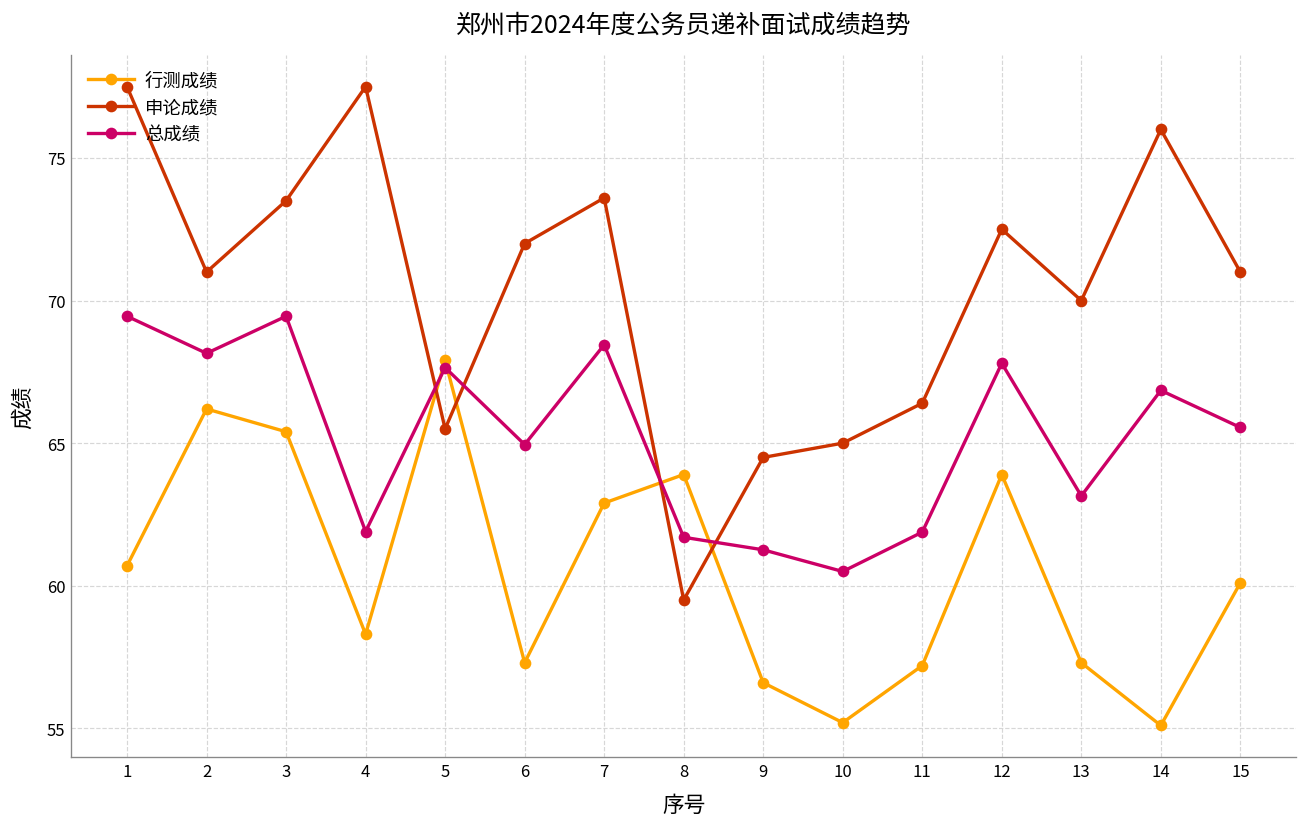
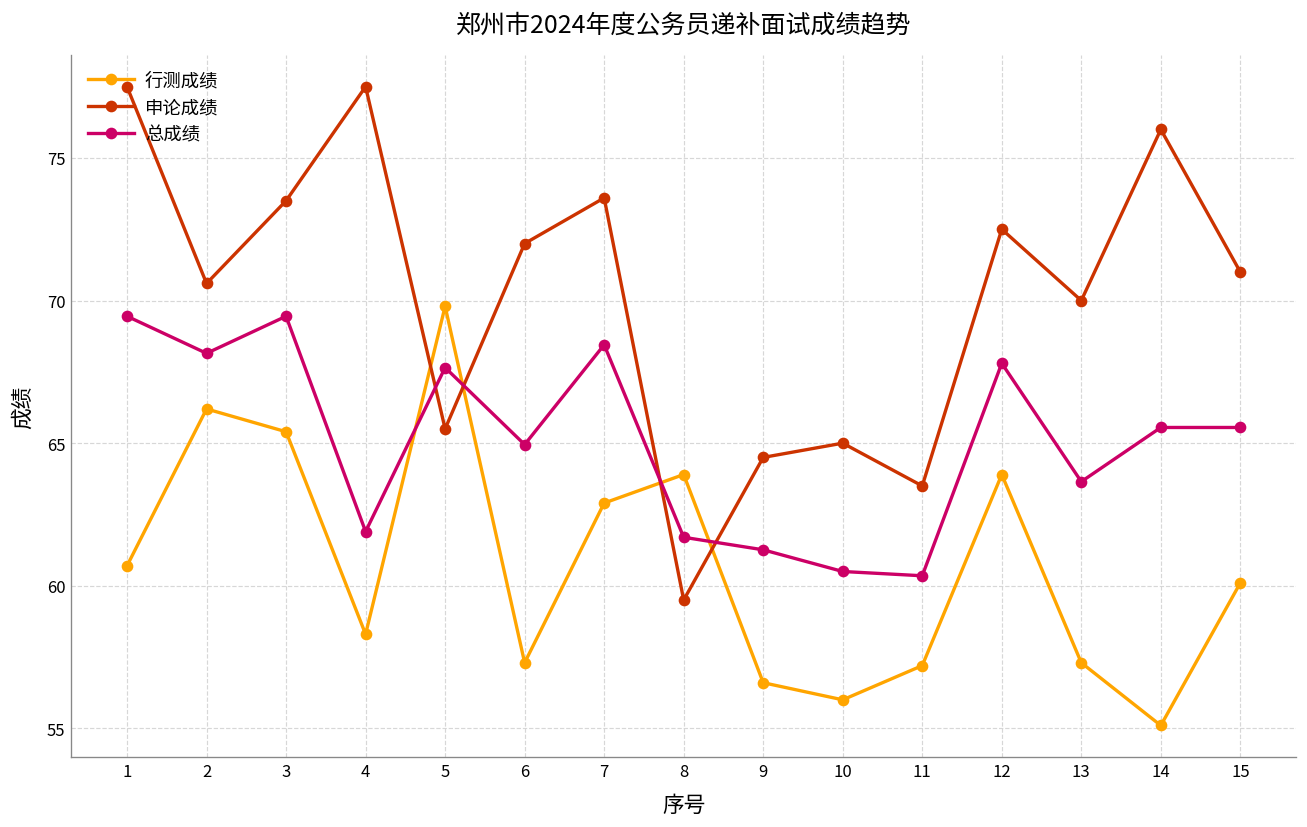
  {
    "行测成绩": {
      "1": 60.7,
      "2": 66.2,
      "3": 65.4,
      "4": 58.3,
-     "5": 67.9,
+     "5": 69.8,
      "6": 57.3,
      "7": 62.9,
      "8": 63.9,
      "9": 56.6,
-     "10": 55.2,
+     "10": 56.0,
      "11": 57.2,
      "12": 63.9,
      "13": 57.3,
      "14": 55.1,
      "15": 60.1
    },
    "申论成绩": {
      "1": 77.5,
-     "2": 71.0,
+     "2": 70.6,
      "3": 73.5,
      "4": 77.5,
      "5": 65.5,
      "6": 72.0,
      "7": 73.6,
      "8": 59.5,
      "9": 64.5,
      "10": 65.0,
-     "11": 66.4,
+     "11": 63.5,
      "12": 72.5,
      "13": 70.0,
      "14": 76.0,
      "15": 71.0
    },
    "总成绩": {
      "1": 69.5,
      "2": 68.2,
      "3": 69.5,
      "4": 61.9,
      "5": 67.7,
      "6": 65.0,
      "7": 68.5,
      "8": 61.7,
      "9": 61.3,
      "10": 60.5,
-     "11": 61.9,
+     "11": 60.4,
      "12": 67.8,
-     "13": 63.2,
-     "14": 66.9,
+     "13": 63.7,
+     "14": 65.6,
      "15": 65.6
    }
  }
